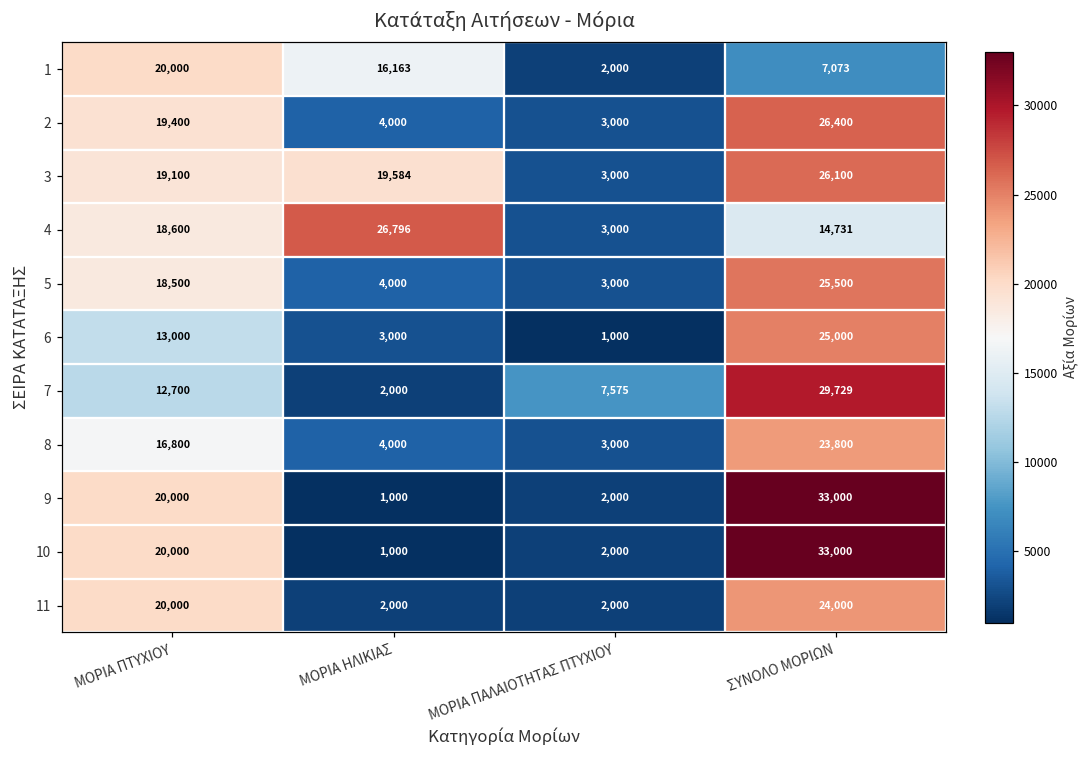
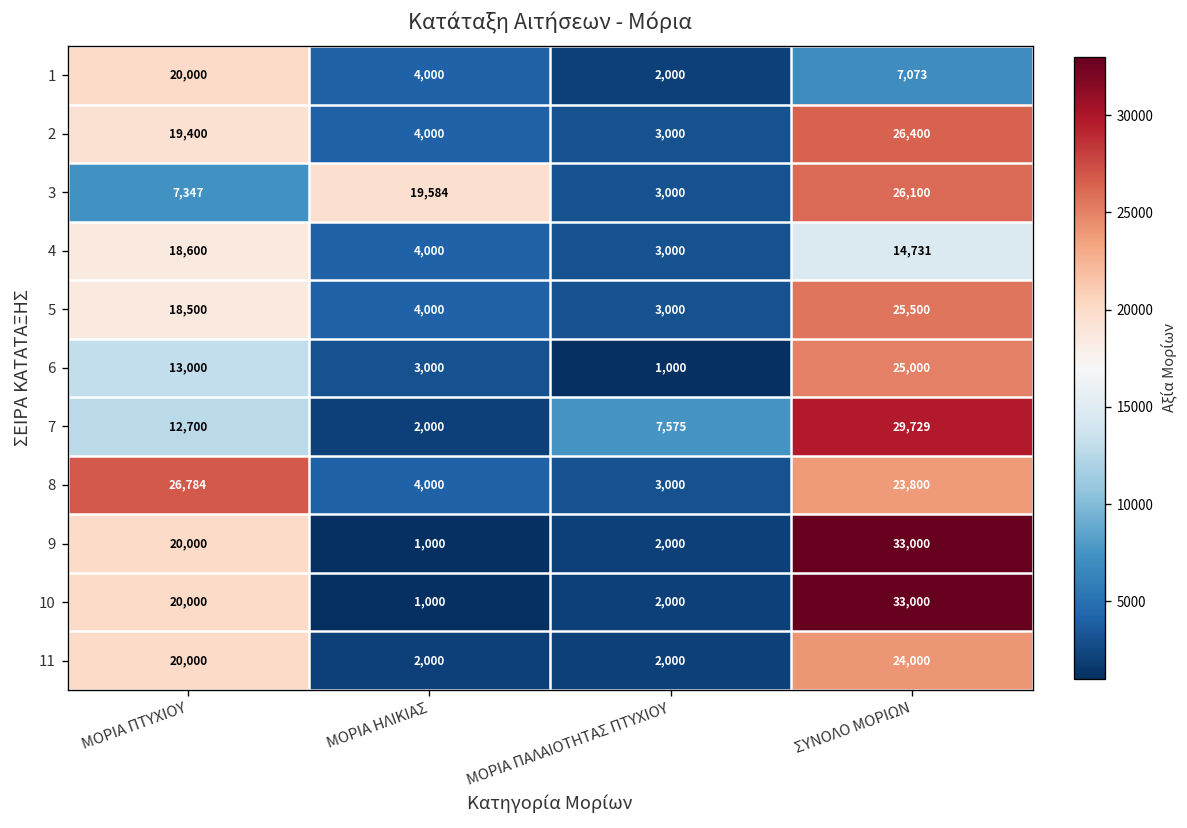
  {
    "1": {
      "ΜΟΡΙΑ ΠΤΥΧΙΟΥ": "20,000",
-     "ΜΟΡΙΑ ΗΛΙΚΙΑΣ": "16,163",
+     "ΜΟΡΙΑ ΗΛΙΚΙΑΣ": "4,000",
      "ΜΟΡΙΑ ΠΑΛΑΙΟΤΗΤΑΣ ΠΤΥΧΙΟΥ": "2,000",
      "ΣΥΝΟΛΟ ΜΟΡΙΩΝ": "7,073"
    },
    "2": {
      "ΜΟΡΙΑ ΠΤΥΧΙΟΥ": "19,400",
      "ΜΟΡΙΑ ΗΛΙΚΙΑΣ": "4,000",
      "ΜΟΡΙΑ ΠΑΛΑΙΟΤΗΤΑΣ ΠΤΥΧΙΟΥ": "3,000",
      "ΣΥΝΟΛΟ ΜΟΡΙΩΝ": "26,400"
    },
    "3": {
-     "ΜΟΡΙΑ ΠΤΥΧΙΟΥ": "19,100",
+     "ΜΟΡΙΑ ΠΤΥΧΙΟΥ": "7,347",
      "ΜΟΡΙΑ ΗΛΙΚΙΑΣ": "19,584",
      "ΜΟΡΙΑ ΠΑΛΑΙΟΤΗΤΑΣ ΠΤΥΧΙΟΥ": "3,000",
      "ΣΥΝΟΛΟ ΜΟΡΙΩΝ": "26,100"
    },
    "4": {
      "ΜΟΡΙΑ ΠΤΥΧΙΟΥ": "18,600",
-     "ΜΟΡΙΑ ΗΛΙΚΙΑΣ": "26,796",
+     "ΜΟΡΙΑ ΗΛΙΚΙΑΣ": "4,000",
      "ΜΟΡΙΑ ΠΑΛΑΙΟΤΗΤΑΣ ΠΤΥΧΙΟΥ": "3,000",
      "ΣΥΝΟΛΟ ΜΟΡΙΩΝ": "14,731"
    },
    "5": {
      "ΜΟΡΙΑ ΠΤΥΧΙΟΥ": "18,500",
      "ΜΟΡΙΑ ΗΛΙΚΙΑΣ": "4,000",
      "ΜΟΡΙΑ ΠΑΛΑΙΟΤΗΤΑΣ ΠΤΥΧΙΟΥ": "3,000",
      "ΣΥΝΟΛΟ ΜΟΡΙΩΝ": "25,500"
    },
    "6": {
      "ΜΟΡΙΑ ΠΤΥΧΙΟΥ": "13,000",
      "ΜΟΡΙΑ ΗΛΙΚΙΑΣ": "3,000",
      "ΜΟΡΙΑ ΠΑΛΑΙΟΤΗΤΑΣ ΠΤΥΧΙΟΥ": "1,000",
      "ΣΥΝΟΛΟ ΜΟΡΙΩΝ": "25,000"
    },
    "7": {
      "ΜΟΡΙΑ ΠΤΥΧΙΟΥ": "12,700",
      "ΜΟΡΙΑ ΗΛΙΚΙΑΣ": "2,000",
      "ΜΟΡΙΑ ΠΑΛΑΙΟΤΗΤΑΣ ΠΤΥΧΙΟΥ": "7,575",
      "ΣΥΝΟΛΟ ΜΟΡΙΩΝ": "29,729"
    },
    "8": {
-     "ΜΟΡΙΑ ΠΤΥΧΙΟΥ": "16,800",
+     "ΜΟΡΙΑ ΠΤΥΧΙΟΥ": "26,784",
      "ΜΟΡΙΑ ΗΛΙΚΙΑΣ": "4,000",
      "ΜΟΡΙΑ ΠΑΛΑΙΟΤΗΤΑΣ ΠΤΥΧΙΟΥ": "3,000",
      "ΣΥΝΟΛΟ ΜΟΡΙΩΝ": "23,800"
    },
    "9": {
      "ΜΟΡΙΑ ΠΤΥΧΙΟΥ": "20,000",
      "ΜΟΡΙΑ ΗΛΙΚΙΑΣ": "1,000",
      "ΜΟΡΙΑ ΠΑΛΑΙΟΤΗΤΑΣ ΠΤΥΧΙΟΥ": "2,000",
      "ΣΥΝΟΛΟ ΜΟΡΙΩΝ": "33,000"
    },
    "10": {
      "ΜΟΡΙΑ ΠΤΥΧΙΟΥ": "20,000",
      "ΜΟΡΙΑ ΗΛΙΚΙΑΣ": "1,000",
      "ΜΟΡΙΑ ΠΑΛΑΙΟΤΗΤΑΣ ΠΤΥΧΙΟΥ": "2,000",
      "ΣΥΝΟΛΟ ΜΟΡΙΩΝ": "33,000"
    },
    "11": {
      "ΜΟΡΙΑ ΠΤΥΧΙΟΥ": "20,000",
      "ΜΟΡΙΑ ΗΛΙΚΙΑΣ": "2,000",
      "ΜΟΡΙΑ ΠΑΛΑΙΟΤΗΤΑΣ ΠΤΥΧΙΟΥ": "2,000",
      "ΣΥΝΟΛΟ ΜΟΡΙΩΝ": "24,000"
    }
  }
